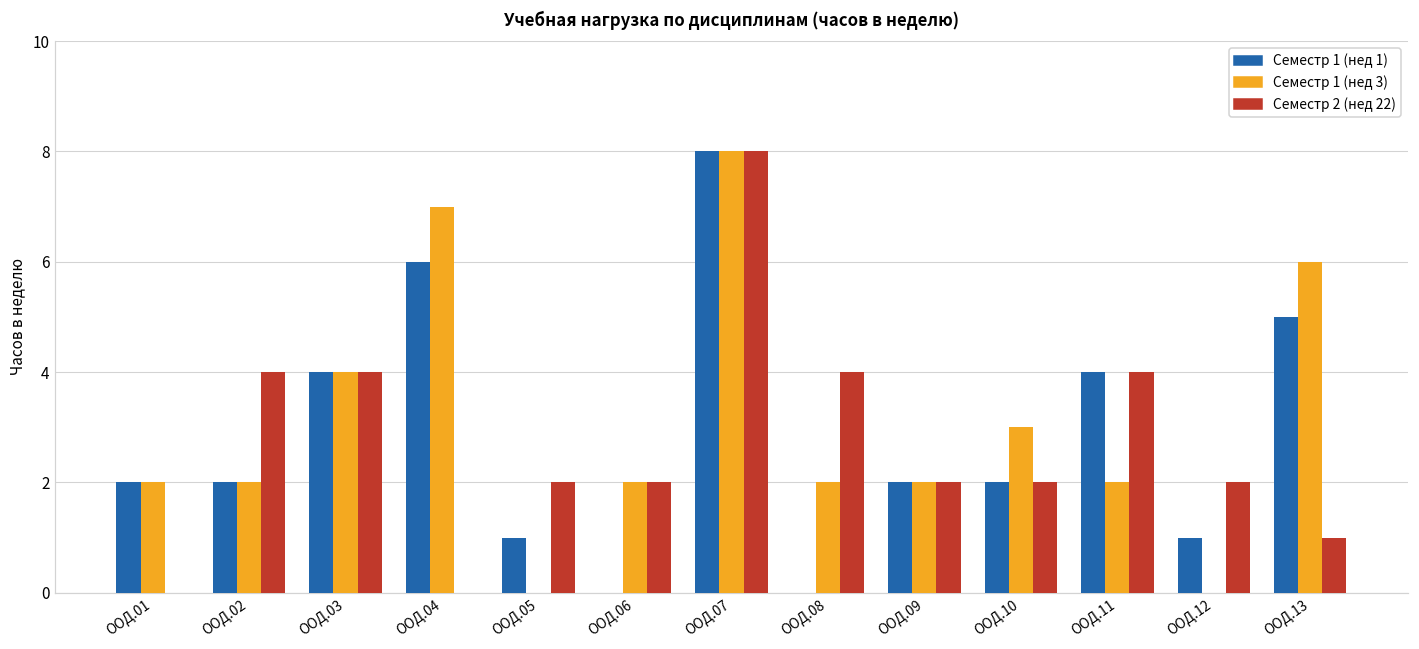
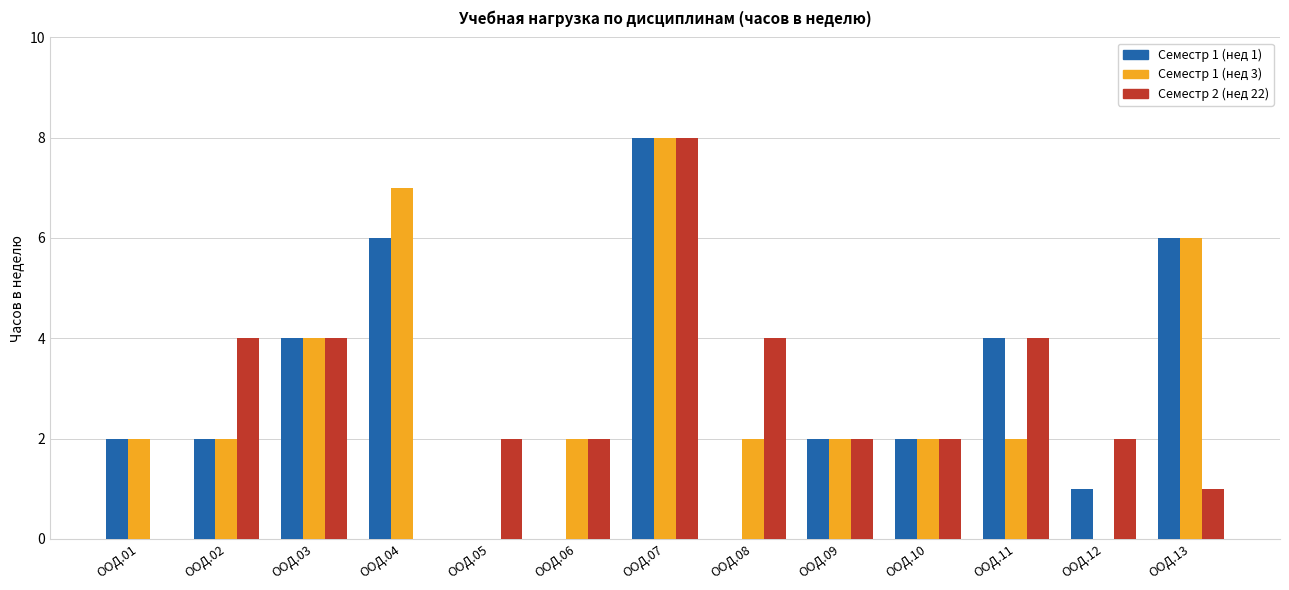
  {
    "Семестр 1 (нед 1)": {
      "ООД.01": 2,
      "ООД.02": 2,
      "ООД.03": 4,
      "ООД.04": 6,
-     "ООД.05": 1,
+     "ООД.05": 0,
      "ООД.06": 0,
      "ООД.07": 8,
      "ООД.08": 0,
      "ООД.09": 2,
      "ООД.10": 2,
      "ООД.11": 4,
      "ООД.12": 1,
-     "ООД.13": 5
+     "ООД.13": 6
    },
    "Семестр 1 (нед 3)": {
      "ООД.01": 2,
      "ООД.02": 2,
      "ООД.03": 4,
      "ООД.04": 7,
      "ООД.05": 0,
      "ООД.06": 2,
      "ООД.07": 8,
      "ООД.08": 2,
      "ООД.09": 2,
-     "ООД.10": 3,
+     "ООД.10": 2,
      "ООД.11": 2,
      "ООД.12": 0,
      "ООД.13": 6
    },
    "Семестр 2 (нед 22)": {
      "ООД.01": 0,
      "ООД.02": 4,
      "ООД.03": 4,
      "ООД.04": 0,
      "ООД.05": 2,
      "ООД.06": 2,
      "ООД.07": 8,
      "ООД.08": 4,
      "ООД.09": 2,
      "ООД.10": 2,
      "ООД.11": 4,
      "ООД.12": 2,
      "ООД.13": 1
    }
  }
